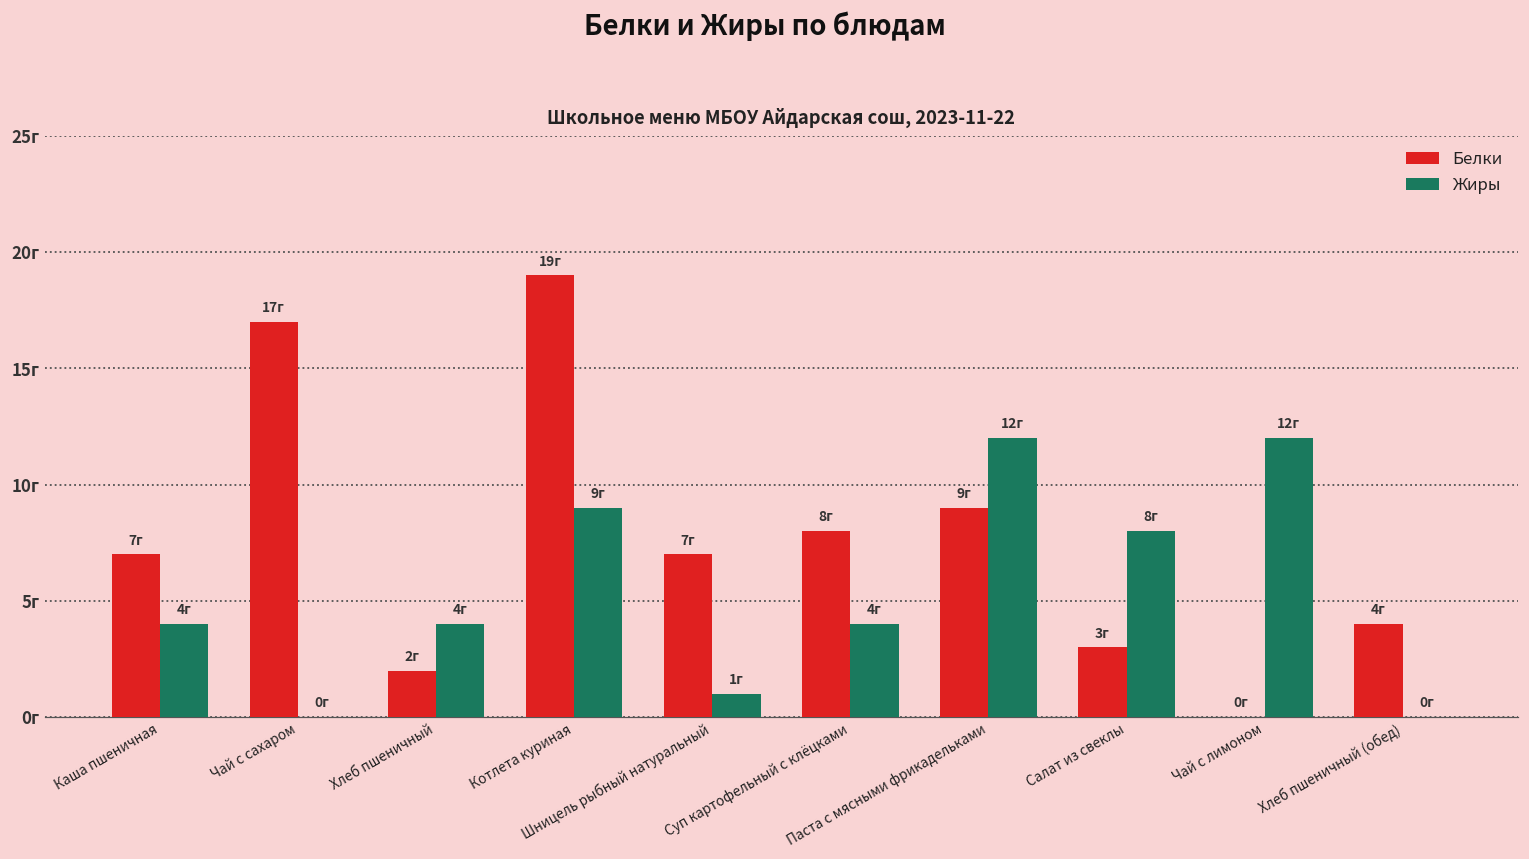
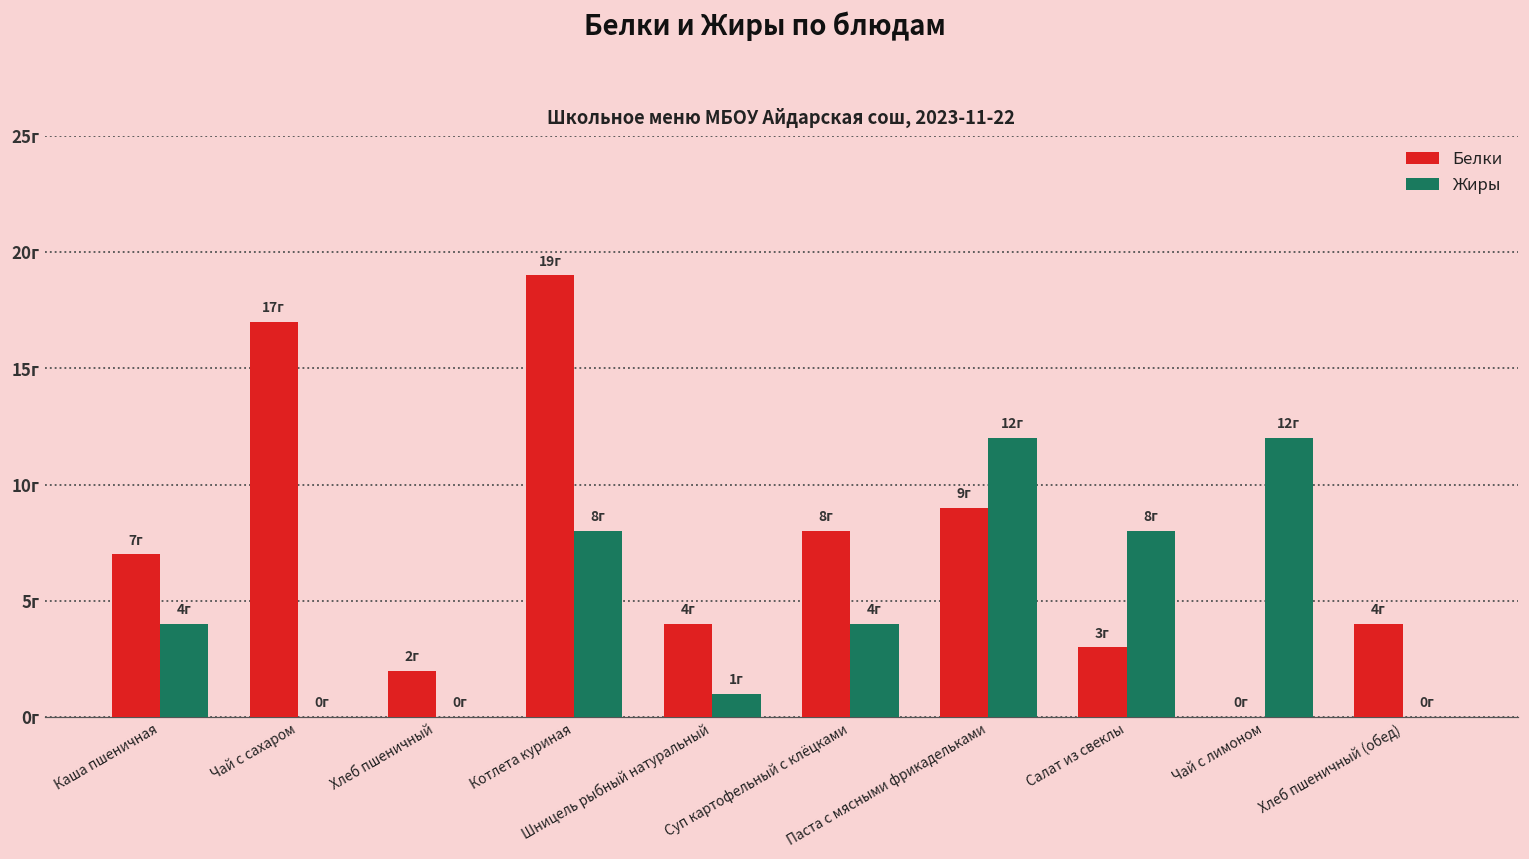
  {
    "Белки": {
      "Каша пшеничная": "7г",
      "Чай с сахаром": "17г",
      "Хлеб пшеничный": "2г",
      "Котлета куриная": "19г",
-     "Шницель рыбный натуральный": "7г",
+     "Шницель рыбный натуральный": "4г",
      "Суп картофельный с клёцками": "8г",
      "Паста с мясными фрикадельками": "9г",
      "Салат из свеклы": "3г",
      "Чай с лимоном": "0г",
      "Хлеб пшеничный (обед)": "4г"
    },
    "Жиры": {
      "Каша пшеничная": "4г",
      "Чай с сахаром": "0г",
-     "Хлеб пшеничный": "4г",
-     "Котлета куриная": "9г",
+     "Хлеб пшеничный": "0г",
+     "Котлета куриная": "8г",
      "Шницель рыбный натуральный": "1г",
      "Суп картофельный с клёцками": "4г",
      "Паста с мясными фрикадельками": "12г",
      "Салат из свеклы": "8г",
      "Чай с лимоном": "12г",
      "Хлеб пшеничный (обед)": "0г"
    }
  }
